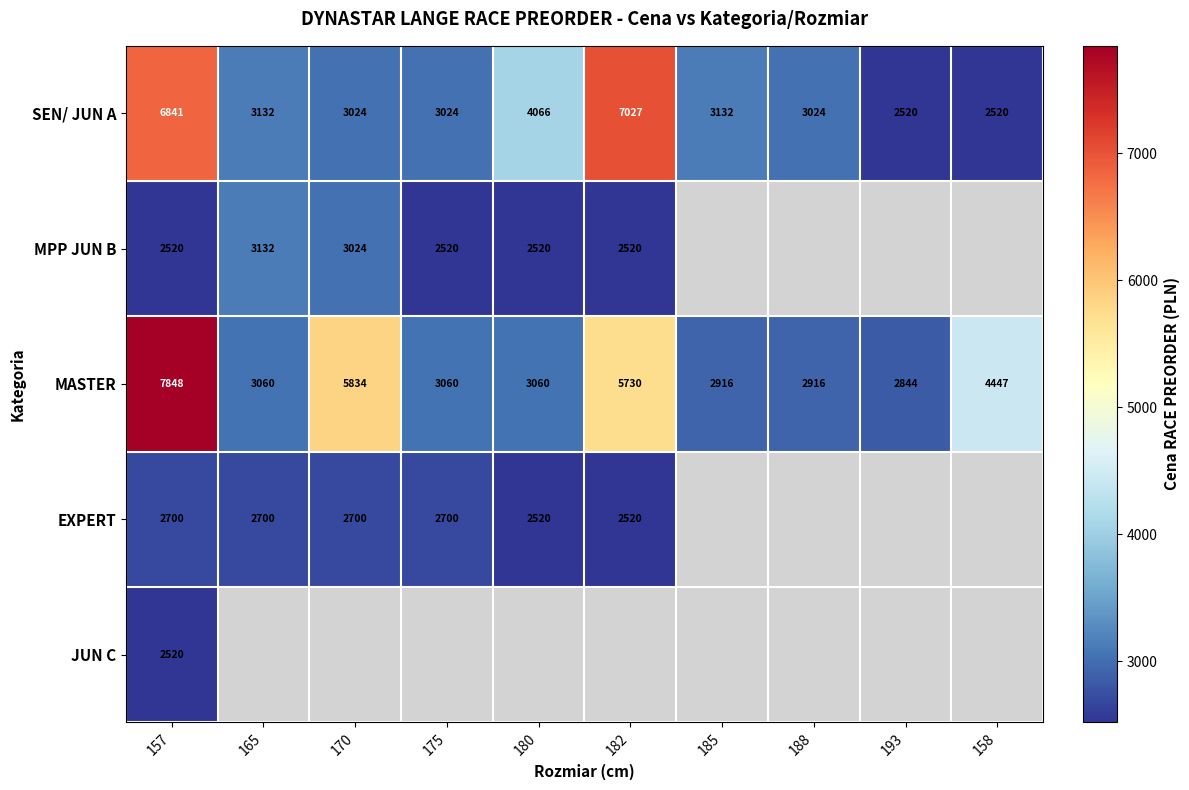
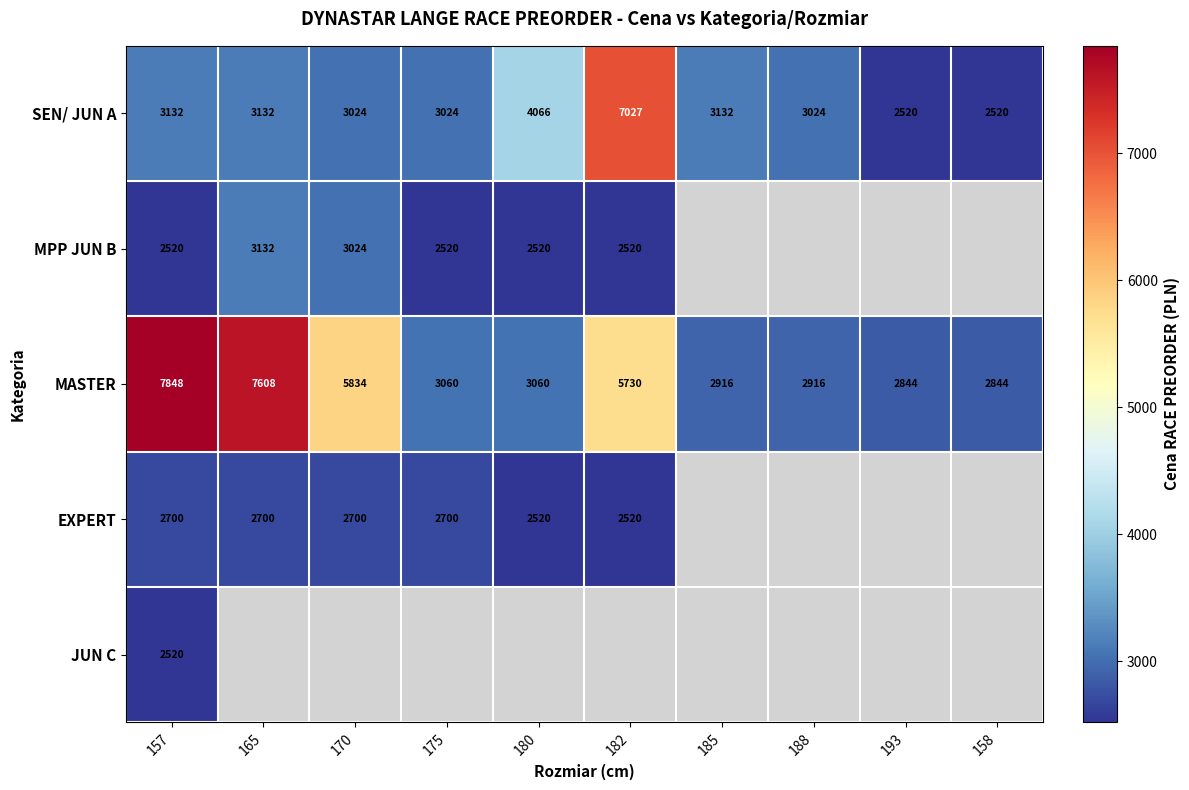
  {
    "SEN/ JUN A": {
-     "157": 6841,
+     "157": 3132,
      "165": 3132,
      "170": 3024,
      "175": 3024,
      "180": 4066,
      "182": 7027,
      "185": 3132,
      "188": 3024,
      "193": 2520,
      "158": 2520
    },
    "MPP JUN B": {
      "157": 2520,
      "165": 3132,
      "170": 3024,
      "175": 2520,
      "180": 2520,
      "182": 2520
    },
    "MASTER": {
      "157": 7848,
-     "165": 3060,
+     "165": 7608,
      "170": 5834,
      "175": 3060,
      "180": 3060,
      "182": 5730,
      "185": 2916,
      "188": 2916,
      "193": 2844,
-     "158": 4447
+     "158": 2844
    },
    "EXPERT": {
      "157": 2700,
      "165": 2700,
      "170": 2700,
      "175": 2700,
      "180": 2520,
      "182": 2520
    },
    "JUN C": {
      "157": 2520
    }
  }
